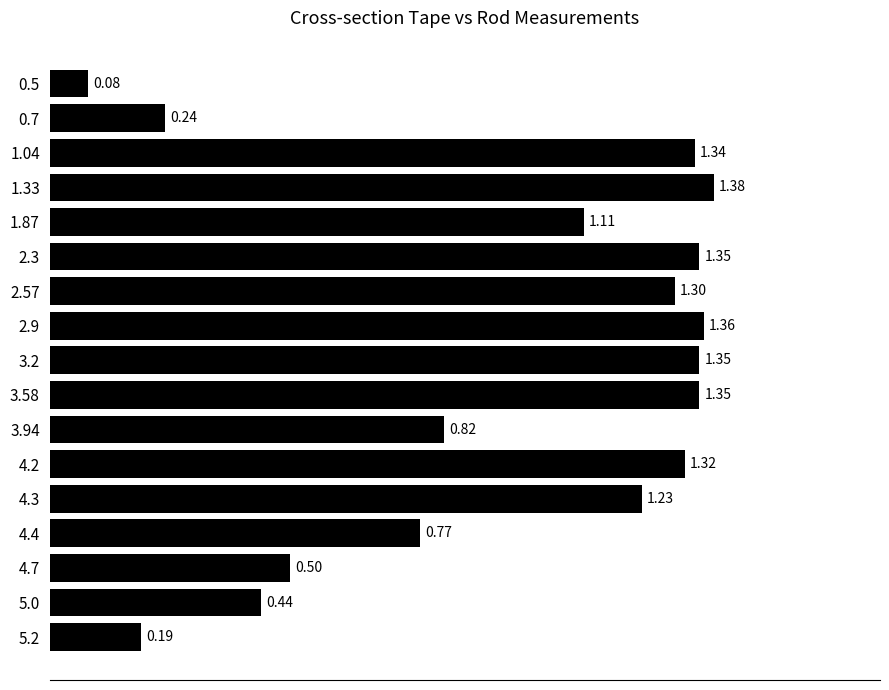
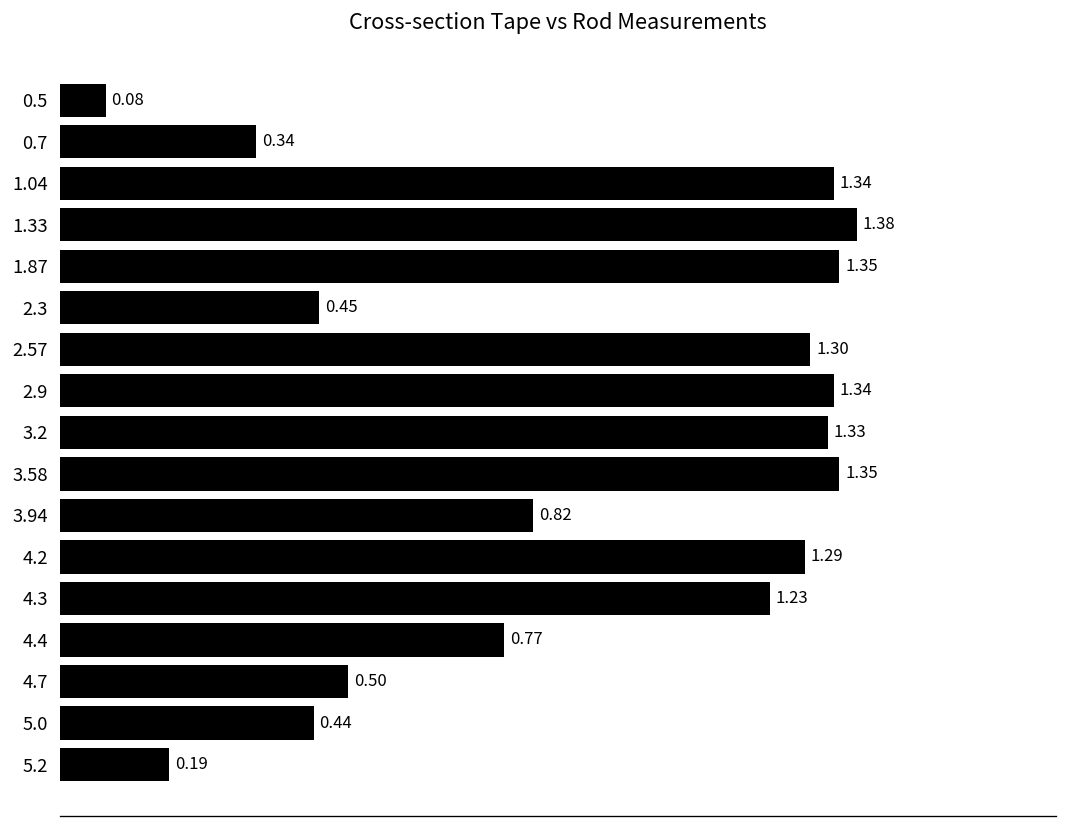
  {
    "0.5": 0.08,
-   "0.7": 0.24,
+   "0.7": 0.34,
    "1.04": 1.34,
    "1.33": 1.38,
-   "1.87": 1.11,
-   "2.3": 1.35,
+   "1.87": 1.35,
+   "2.3": 0.45,
    "2.57": 1.30,
-   "2.9": 1.36,
-   "3.2": 1.35,
+   "2.9": 1.34,
+   "3.2": 1.33,
    "3.58": 1.35,
    "3.94": 0.82,
-   "4.2": 1.32,
+   "4.2": 1.29,
    "4.3": 1.23,
    "4.4": 0.77,
    "4.7": 0.50,
    "5.0": 0.44,
    "5.2": 0.19
  }
